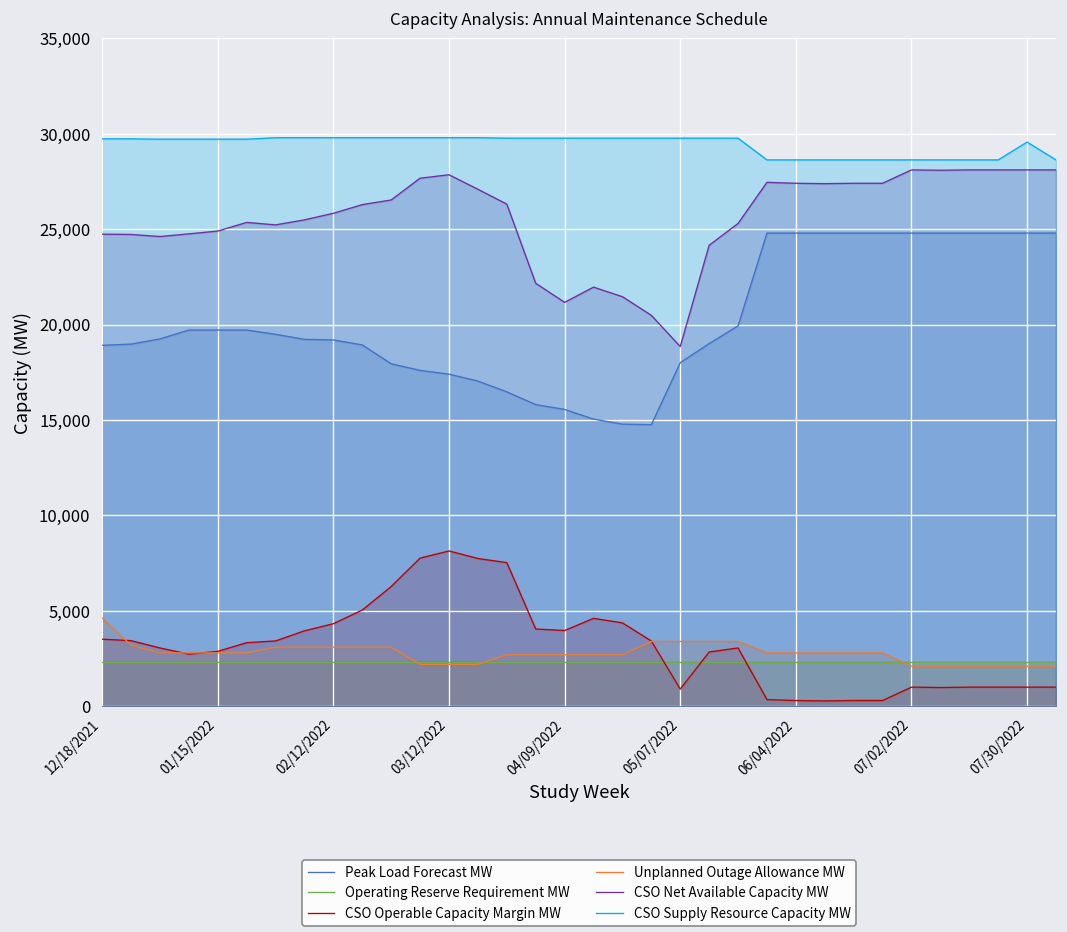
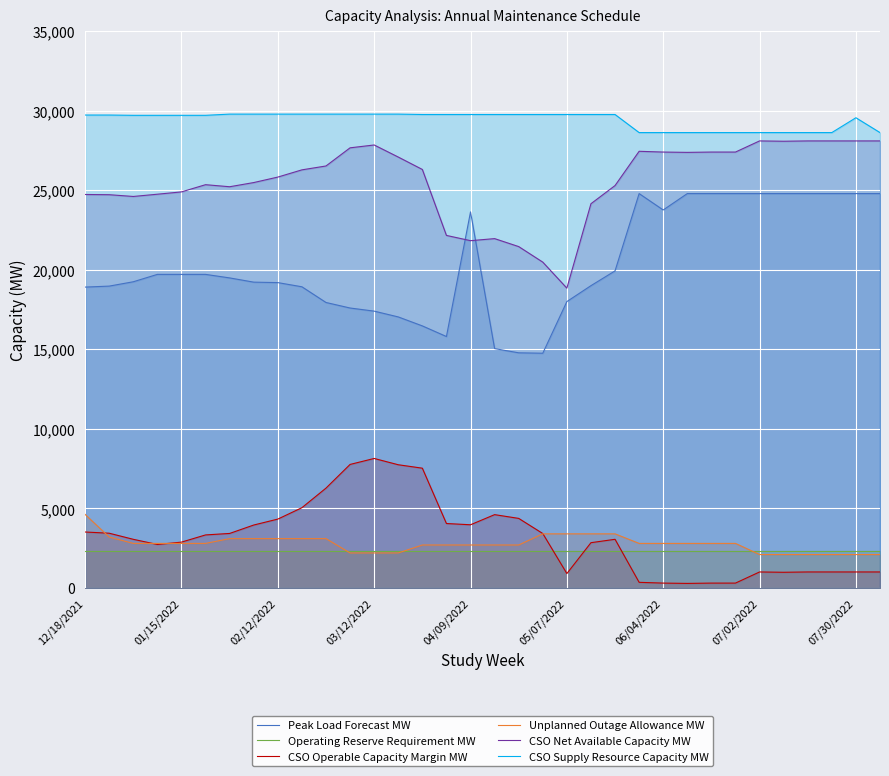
  {
    "Peak Load Forecast MW": {
      "12/18/2021": "18,900",
      "01/15/2022": "19,700",
      "02/12/2022": "19,200",
      "03/12/2022": "17,400",
-     "04/09/2022": "15,600",
+     "04/09/2022": "23,600",
      "05/07/2022": "18,000",
-     "06/04/2022": "24,800",
+     "06/04/2022": "23,800",
      "07/02/2022": "24,800",
      "07/30/2022": "24,800"
    },
    "Operating Reserve Requirement MW": {
      "12/18/2021": "2,300",
      "01/15/2022": "2,300",
      "02/12/2022": "2,300",
      "04/09/2022": "2,300",
      "05/07/2022": "2,300",
      "06/04/2022": "2,300",
      "07/02/2022": "2,300",
      "07/30/2022": "2,300"
    },
    "CSO Operable Capacity Margin MW": {
      "12/18/2021": "3,500",
      "02/12/2022": "4,300",
      "03/12/2022": "8,100",
      "04/09/2022": "4,000",
      "05/07/2022": "900",
      "06/04/2022": "300",
      "07/02/2022": "1,000",
      "07/30/2022": "1,000"
    },
    "Unplanned Outage Allowance MW": {
      "12/18/2021": "4,600",
      "02/12/2022": "3,100",
      "04/09/2022": "2,700",
      "05/07/2022": "3,400",
      "06/04/2022": "2,800",
      "07/02/2022": "2,100",
      "07/30/2022": "2,100"
    },
    "CSO Net Available Capacity MW": {
      "12/18/2021": "24,700",
      "01/15/2022": "24,900",
      "02/12/2022": "25,800",
      "03/12/2022": "27,800",
-     "04/09/2022": "21,200",
+     "04/09/2022": "21,800",
      "05/07/2022": "18,800",
      "06/04/2022": "27,400",
      "07/02/2022": "28,100",
      "07/30/2022": "28,100"
    },
    "CSO Supply Resource Capacity MW": {
      "12/18/2021": "29,700",
      "01/15/2022": "29,700",
      "02/12/2022": "29,800",
      "03/12/2022": "29,800",
      "04/09/2022": "29,800",
      "05/07/2022": "29,800",
      "06/04/2022": "28,600",
      "07/02/2022": "28,600",
      "07/30/2022": "29,600"
    }
  }
